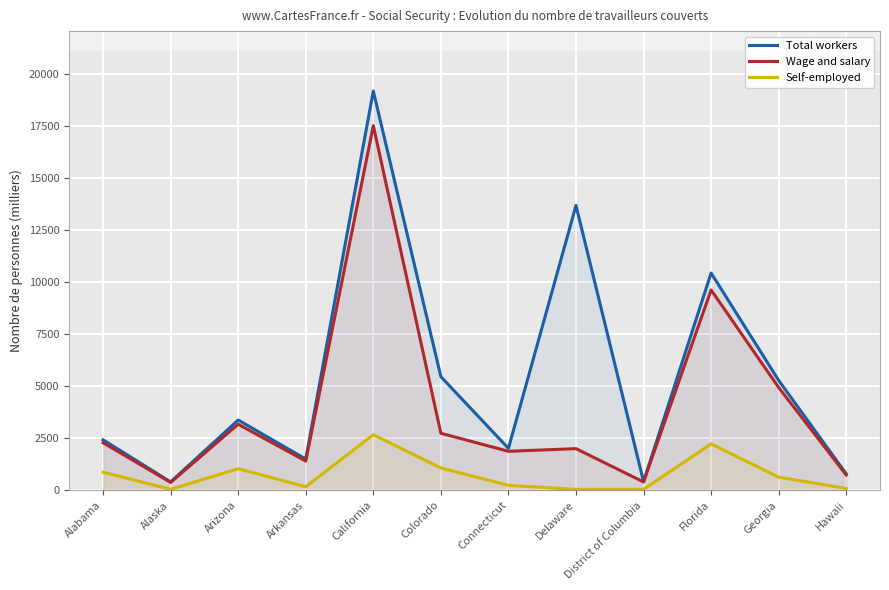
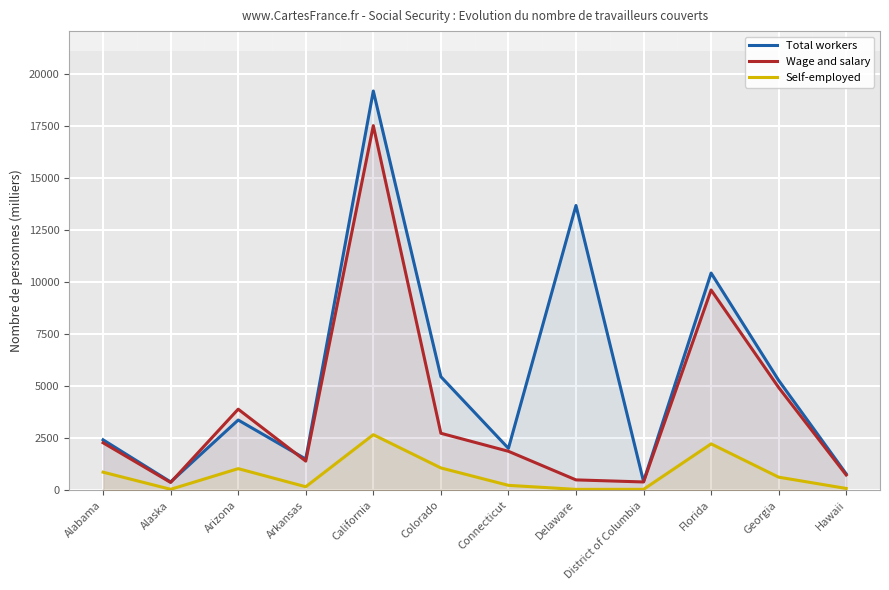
  {
    "Total workers": {
      "Alabama": 2400,
      "Arizona": 3400,
      "California": 19200,
      "Colorado": 5500,
      "Connecticut": 2000,
      "Delaware": 13700,
      "Florida": 10400,
      "Georgia": 5300
    },
    "Wage and salary": {
      "Alabama": 2300,
-     "Arizona": 3200,
+     "Arizona": 3900,
      "California": 17500,
      "Colorado": 2700,
      "Connecticut": 1900,
-     "Delaware": 2000,
+     "Delaware": 500,
      "Florida": 9600,
      "Georgia": 4900
    },
    "Self-employed": {
      "Alabama": 900,
      "Alaska": 0,
      "Arizona": 1000,
      "Arkansas": 200,
      "California": 2700,
      "Colorado": 1100,
      "Connecticut": 200,
      "Delaware": 0,
      "District of Columbia": 0,
      "Florida": 2200,
      "Georgia": 600,
      "Hawaii": 100
    }
  }
